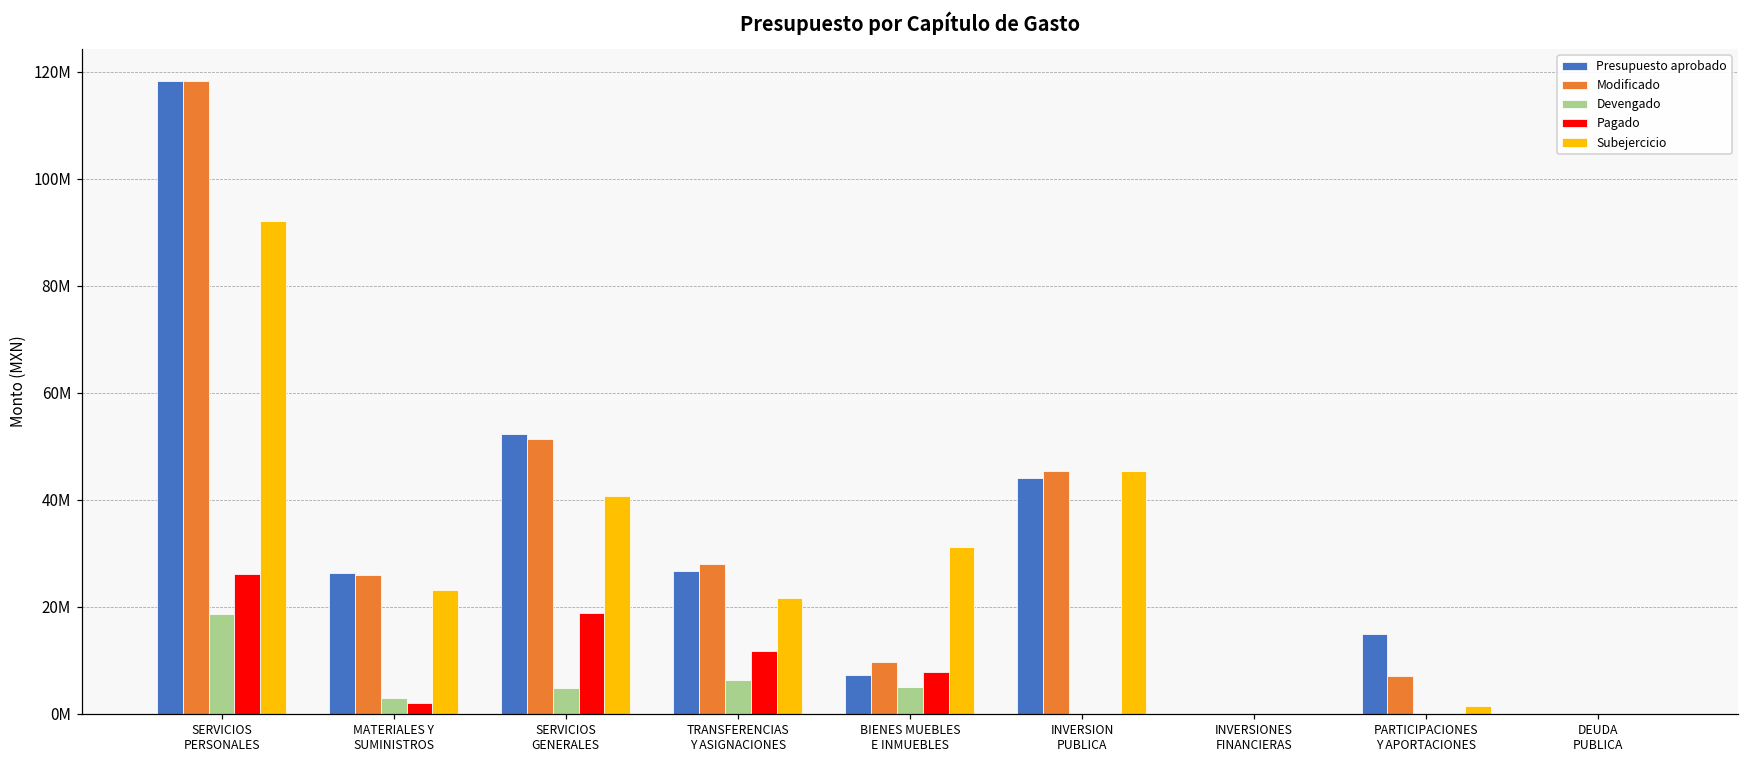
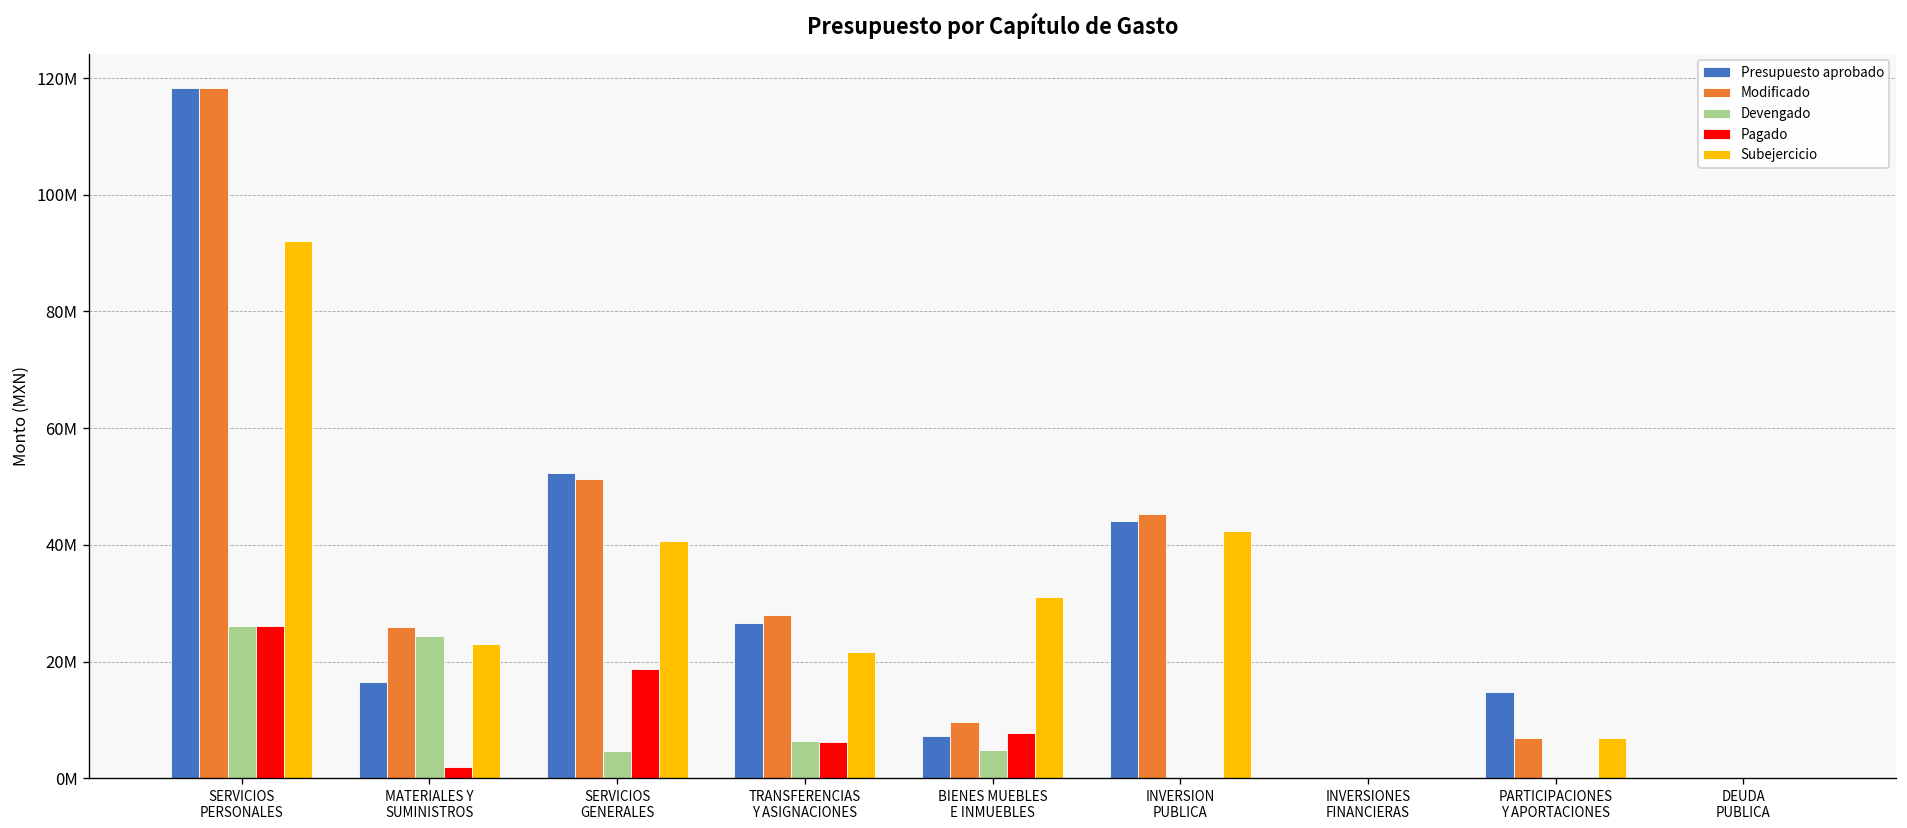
  {
    "Presupuesto aprobado": {
      "SERVICIOS PERSONALES": 118000000,
-     "MATERIALES Y SUMINISTROS": 26000000,
+     "MATERIALES Y SUMINISTROS": 16000000,
      "SERVICIOS GENERALES": 52000000,
      "TRANSFERENCIAS Y ASIGNACIONES": 27000000,
      "BIENES MUEBLES E INMUEBLES": 7000000,
      "INVERSION PUBLICA": 44000000,
      "INVERSIONES FINANCIERAS": 0,
      "PARTICIPACIONES Y APORTACIONES": 15000000,
      "DEUDA PUBLICA": 0
    },
    "Modificado": {
      "SERVICIOS PERSONALES": 118000000,
      "MATERIALES Y SUMINISTROS": 26000000,
      "SERVICIOS GENERALES": 51000000,
      "TRANSFERENCIAS Y ASIGNACIONES": 28000000,
      "BIENES MUEBLES E INMUEBLES": 10000000,
      "INVERSION PUBLICA": 45000000,
      "INVERSIONES FINANCIERAS": 0,
      "PARTICIPACIONES Y APORTACIONES": 7000000,
      "DEUDA PUBLICA": 0
    },
    "Devengado": {
-     "SERVICIOS PERSONALES": 19000000,
-     "MATERIALES Y SUMINISTROS": 3000000,
+     "SERVICIOS PERSONALES": 26000000,
+     "MATERIALES Y SUMINISTROS": 24000000,
      "SERVICIOS GENERALES": 5000000,
      "TRANSFERENCIAS Y ASIGNACIONES": 6000000,
      "BIENES MUEBLES E INMUEBLES": 5000000,
      "INVERSION PUBLICA": 0,
      "INVERSIONES FINANCIERAS": 0,
      "PARTICIPACIONES Y APORTACIONES": 0,
      "DEUDA PUBLICA": 0
    },
    "Pagado": {
      "SERVICIOS PERSONALES": 26000000,
      "MATERIALES Y SUMINISTROS": 2000000,
      "SERVICIOS GENERALES": 19000000,
-     "TRANSFERENCIAS Y ASIGNACIONES": 12000000,
+     "TRANSFERENCIAS Y ASIGNACIONES": 6000000,
      "BIENES MUEBLES E INMUEBLES": 8000000,
      "INVERSION PUBLICA": 0,
      "INVERSIONES FINANCIERAS": 0,
      "PARTICIPACIONES Y APORTACIONES": 0,
      "DEUDA PUBLICA": 0
    },
    "Subejercicio": {
      "SERVICIOS PERSONALES": 92000000,
      "MATERIALES Y SUMINISTROS": 23000000,
      "SERVICIOS GENERALES": 41000000,
      "TRANSFERENCIAS Y ASIGNACIONES": 22000000,
      "BIENES MUEBLES E INMUEBLES": 31000000,
-     "INVERSION PUBLICA": 45000000,
+     "INVERSION PUBLICA": 42000000,
      "INVERSIONES FINANCIERAS": 0,
-     "PARTICIPACIONES Y APORTACIONES": 1000000,
+     "PARTICIPACIONES Y APORTACIONES": 7000000,
      "DEUDA PUBLICA": 0
    }
  }
